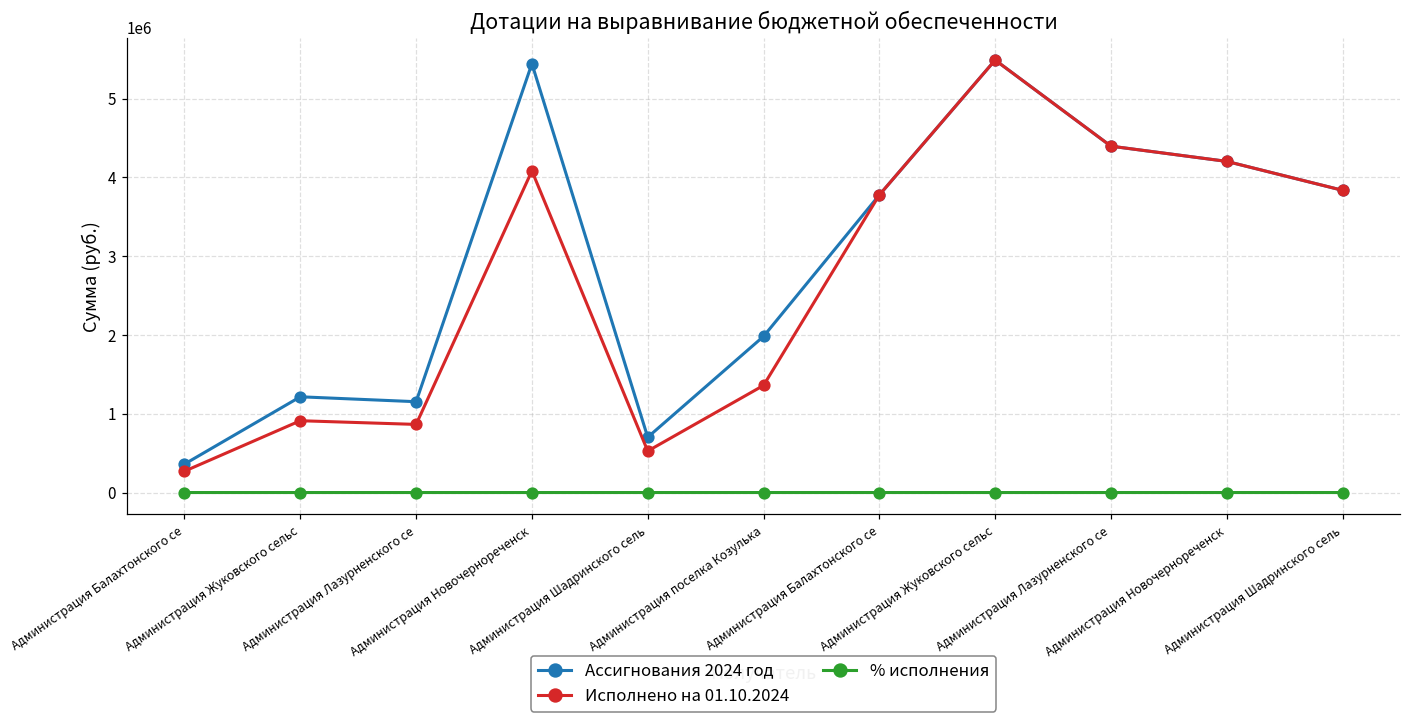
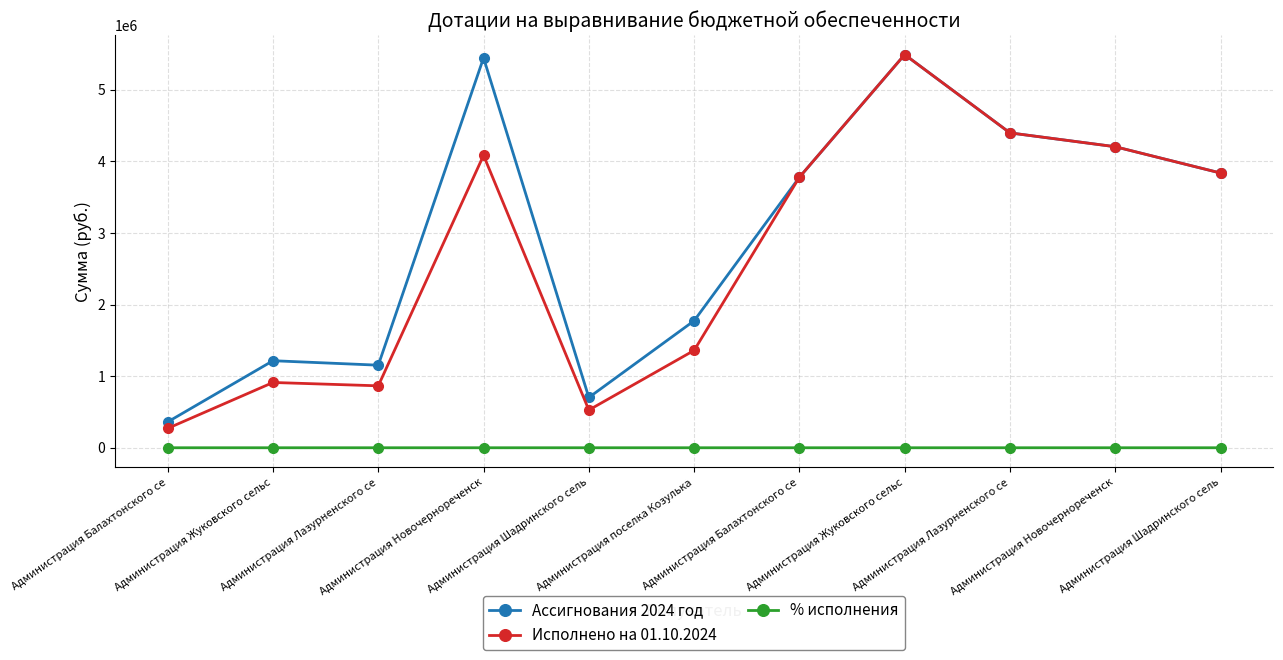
  {
    "Ассигнования 2024 год": {
-     "Администрация поселка Козулька": 2000000
+     "Администрация поселка Козулька": 1800000
    },
    "Исполнено на 01.10.2024": {
      "Администрация поселка Козулька": 1400000
    },
    "% исполнения": {
      "Администрация поселка Козулька": 0
    }
  }
